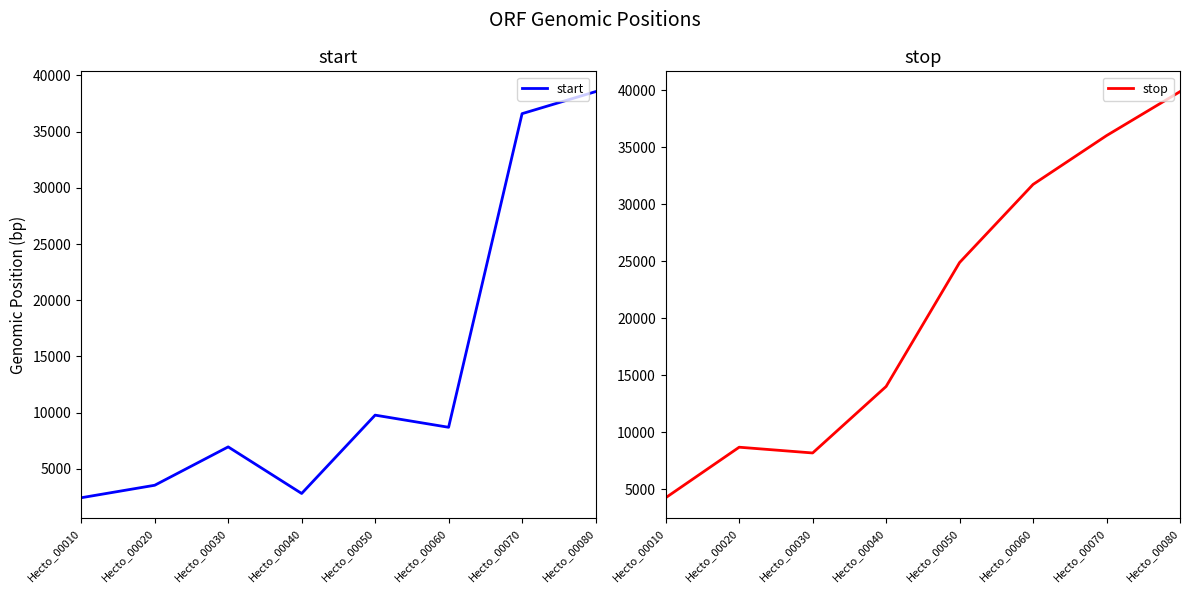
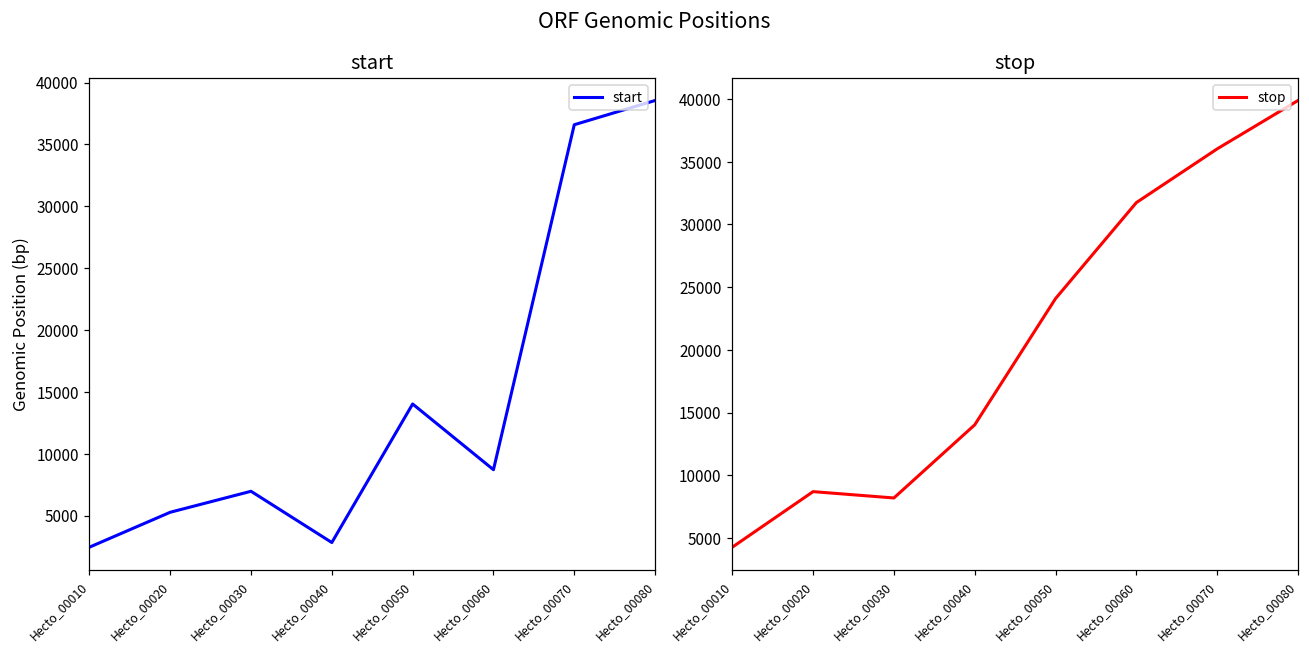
  {
    "start": {
      "Hecto_00010": 2400,
-     "Hecto_00020": 3600,
+     "Hecto_00020": 5300,
      "Hecto_00030": 7000,
      "Hecto_00040": 2800,
-     "Hecto_00050": 9800,
+     "Hecto_00050": 14000,
      "Hecto_00060": 8700,
      "Hecto_00070": 36600,
      "Hecto_00080": 38500
    },
    "stop": {
      "Hecto_00010": 4300,
      "Hecto_00020": 8700,
      "Hecto_00030": 8200,
      "Hecto_00040": 14000,
-     "Hecto_00050": 24900,
+     "Hecto_00050": 24100,
      "Hecto_00060": 31700,
      "Hecto_00070": 36000,
      "Hecto_00080": 39900
    }
  }
